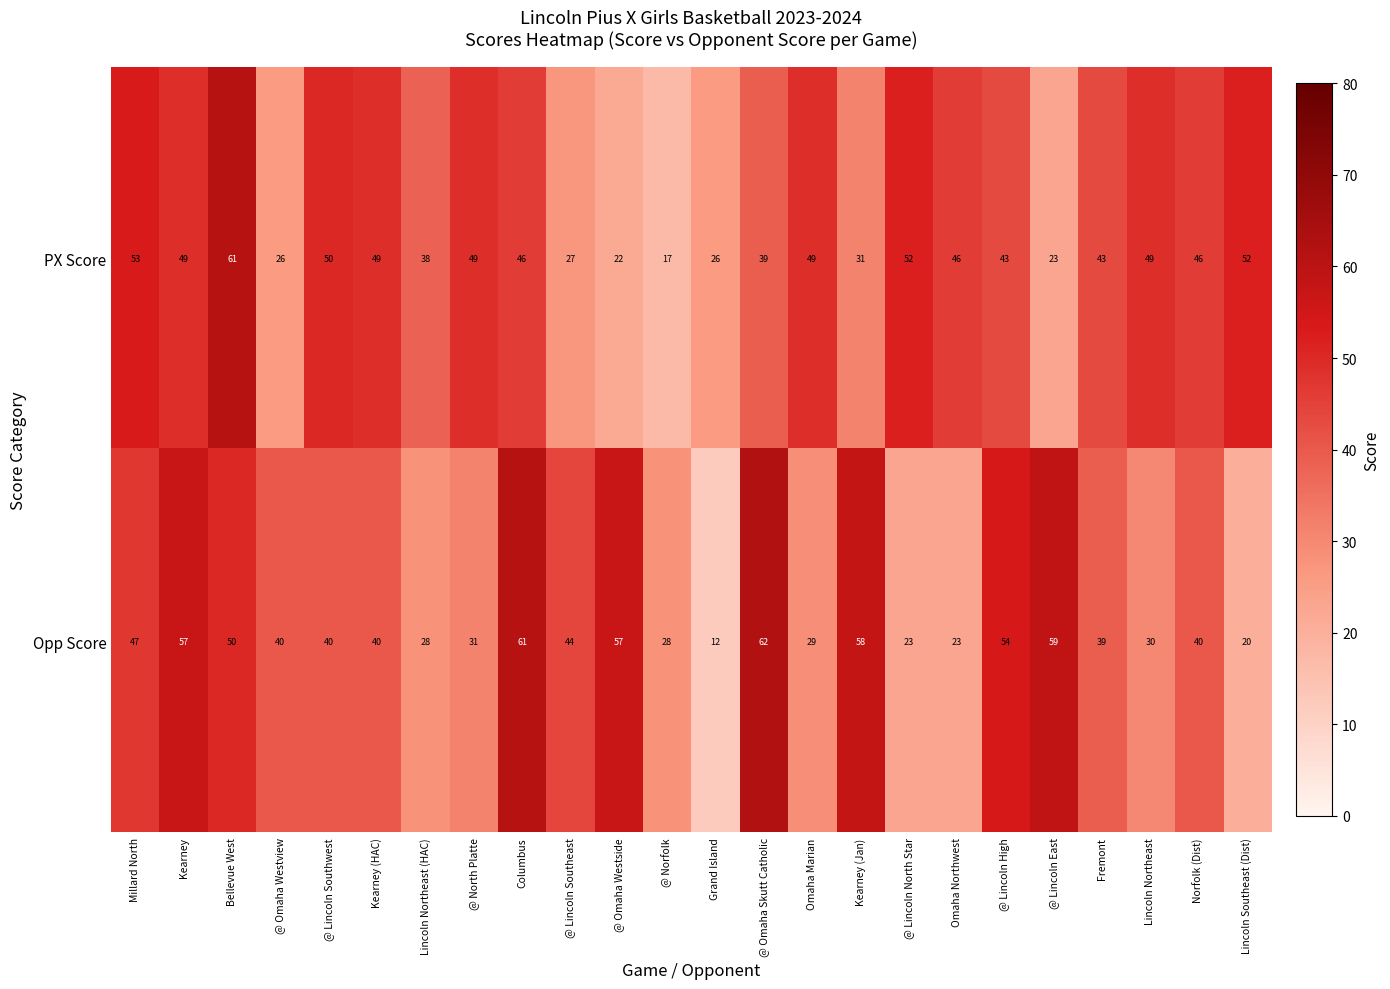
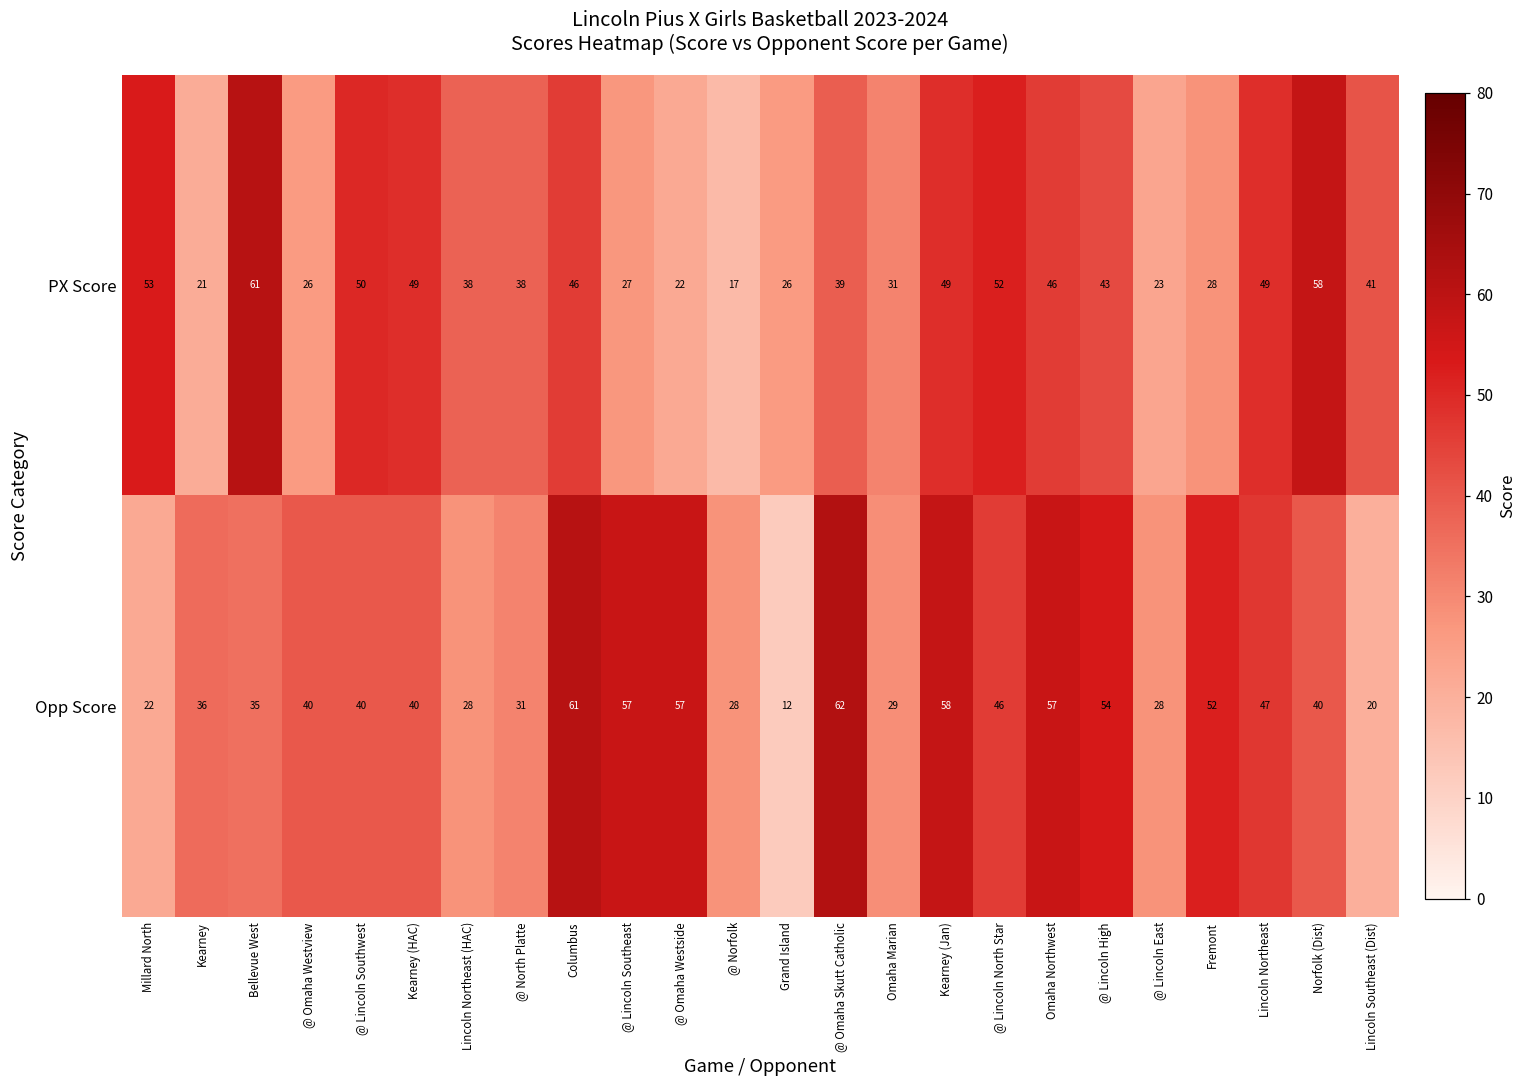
  {
    "PX Score": {
      "Millard North": 53,
-     "Kearney": 49,
+     "Kearney": 21,
      "Bellevue West": 61,
      "@ Omaha Westview": 26,
      "@ Lincoln Southwest": 50,
      "Kearney (HAC)": 49,
      "Lincoln Northeast (HAC)": 38,
-     "@ North Platte": 49,
+     "@ North Platte": 38,
      "Columbus": 46,
      "@ Lincoln Southeast": 27,
      "@ Omaha Westside": 22,
      "@ Norfolk": 17,
      "Grand Island": 26,
      "@ Omaha Skutt Catholic": 39,
-     "Omaha Marian": 49,
-     "Kearney (Jan)": 31,
+     "Omaha Marian": 31,
+     "Kearney (Jan)": 49,
      "@ Lincoln North Star": 52,
      "Omaha Northwest": 46,
      "@ Lincoln High": 43,
      "@ Lincoln East": 23,
-     "Fremont": 43,
+     "Fremont": 28,
      "Lincoln Northeast": 49,
-     "Norfolk (Dist)": 46,
-     "Lincoln Southeast (Dist)": 52
+     "Norfolk (Dist)": 58,
+     "Lincoln Southeast (Dist)": 41
    },
    "Opp Score": {
-     "Millard North": 47,
-     "Kearney": 57,
-     "Bellevue West": 50,
+     "Millard North": 22,
+     "Kearney": 36,
+     "Bellevue West": 35,
      "@ Omaha Westview": 40,
      "@ Lincoln Southwest": 40,
      "Kearney (HAC)": 40,
      "Lincoln Northeast (HAC)": 28,
      "@ North Platte": 31,
      "Columbus": 61,
-     "@ Lincoln Southeast": 44,
+     "@ Lincoln Southeast": 57,
      "@ Omaha Westside": 57,
      "@ Norfolk": 28,
      "Grand Island": 12,
      "@ Omaha Skutt Catholic": 62,
      "Omaha Marian": 29,
      "Kearney (Jan)": 58,
-     "@ Lincoln North Star": 23,
-     "Omaha Northwest": 23,
+     "@ Lincoln North Star": 46,
+     "Omaha Northwest": 57,
      "@ Lincoln High": 54,
-     "@ Lincoln East": 59,
-     "Fremont": 39,
-     "Lincoln Northeast": 30,
+     "@ Lincoln East": 28,
+     "Fremont": 52,
+     "Lincoln Northeast": 47,
      "Norfolk (Dist)": 40,
      "Lincoln Southeast (Dist)": 20
    }
  }
